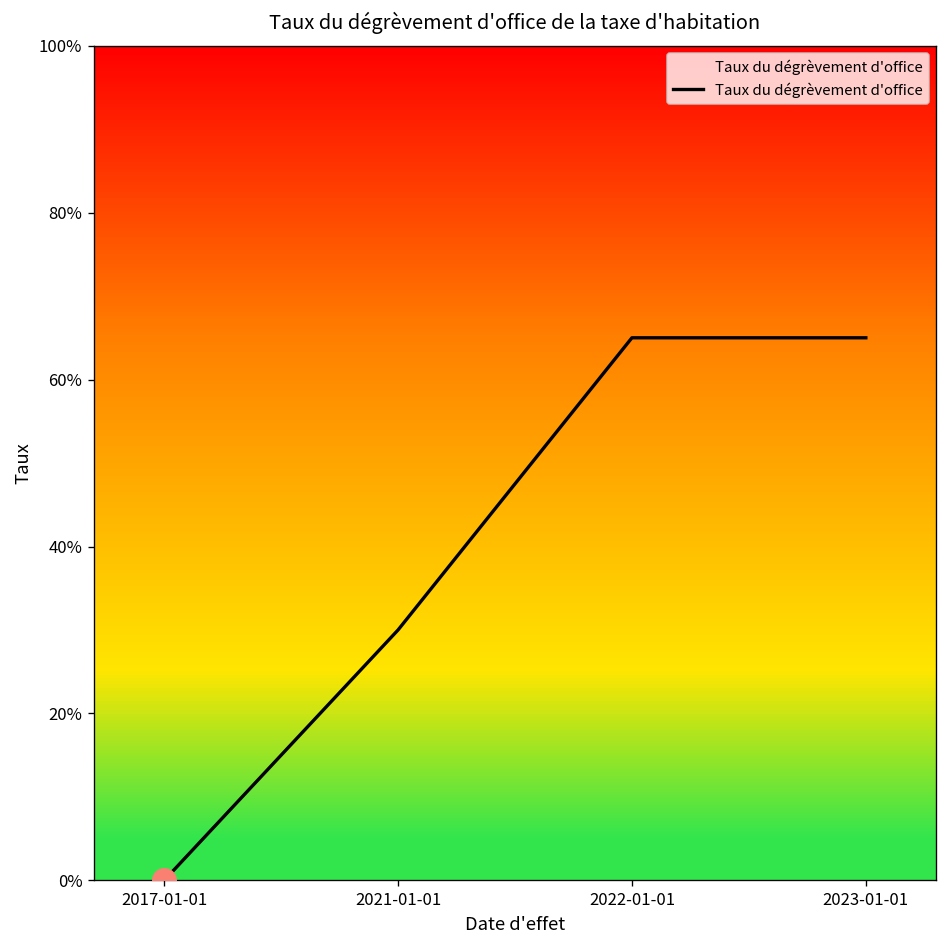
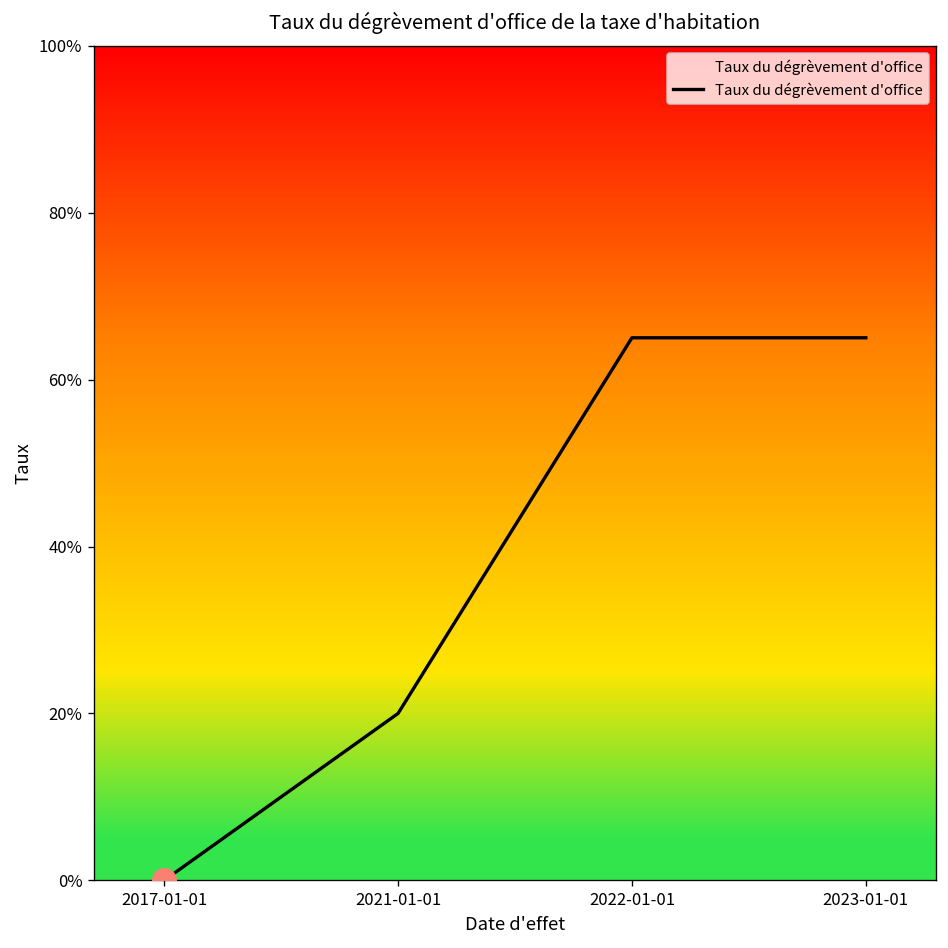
  {
    "Taux du dégrèvement d'office": {
-     "2021-01-01": "30%",
+     "2021-01-01": "20%",
      "2022-01-01": "65%",
      "2023-01-01": "65%"
    }
  }
